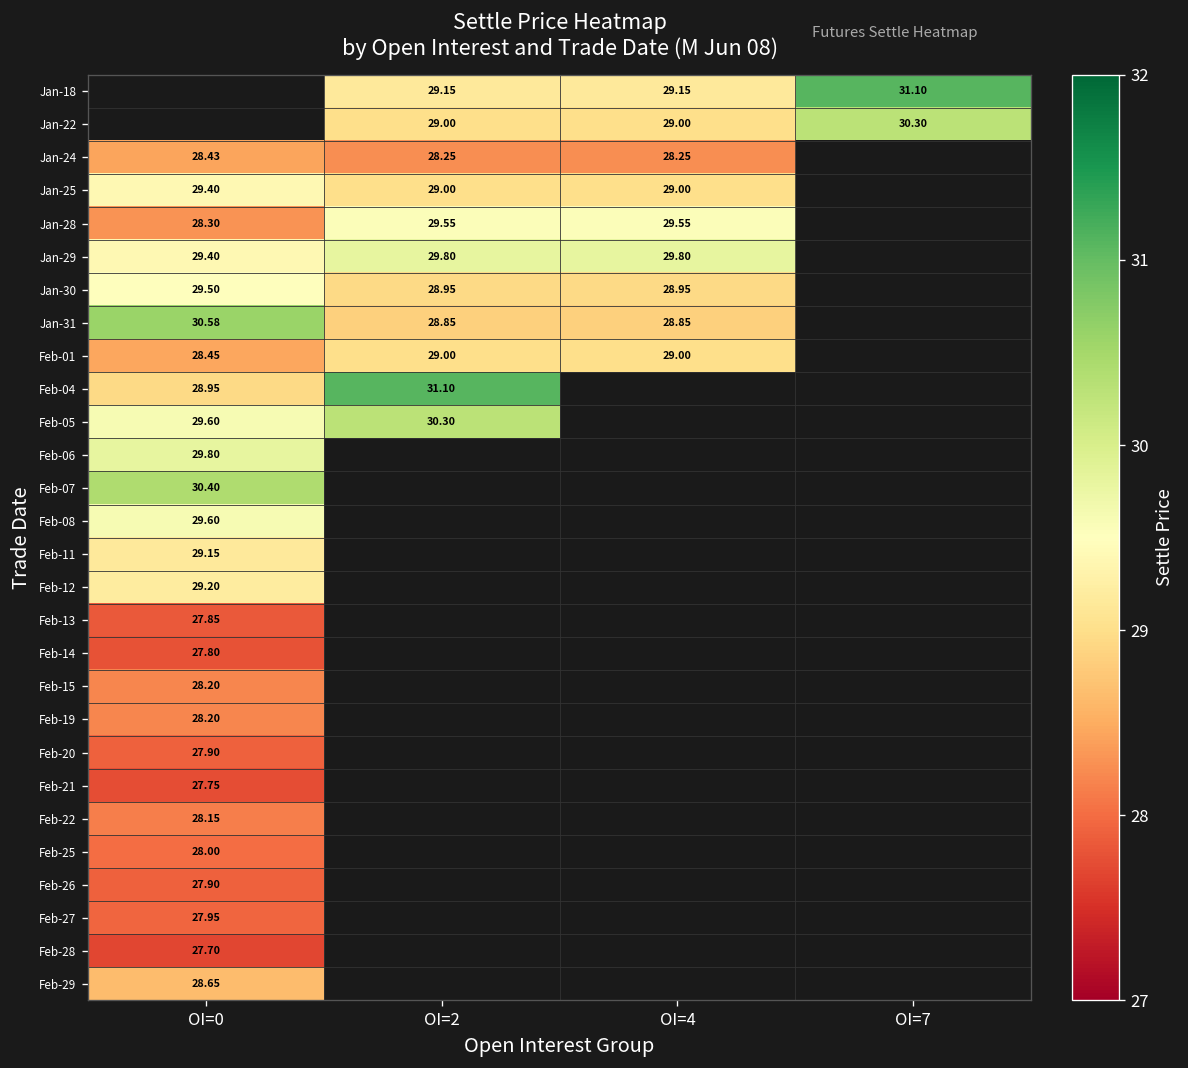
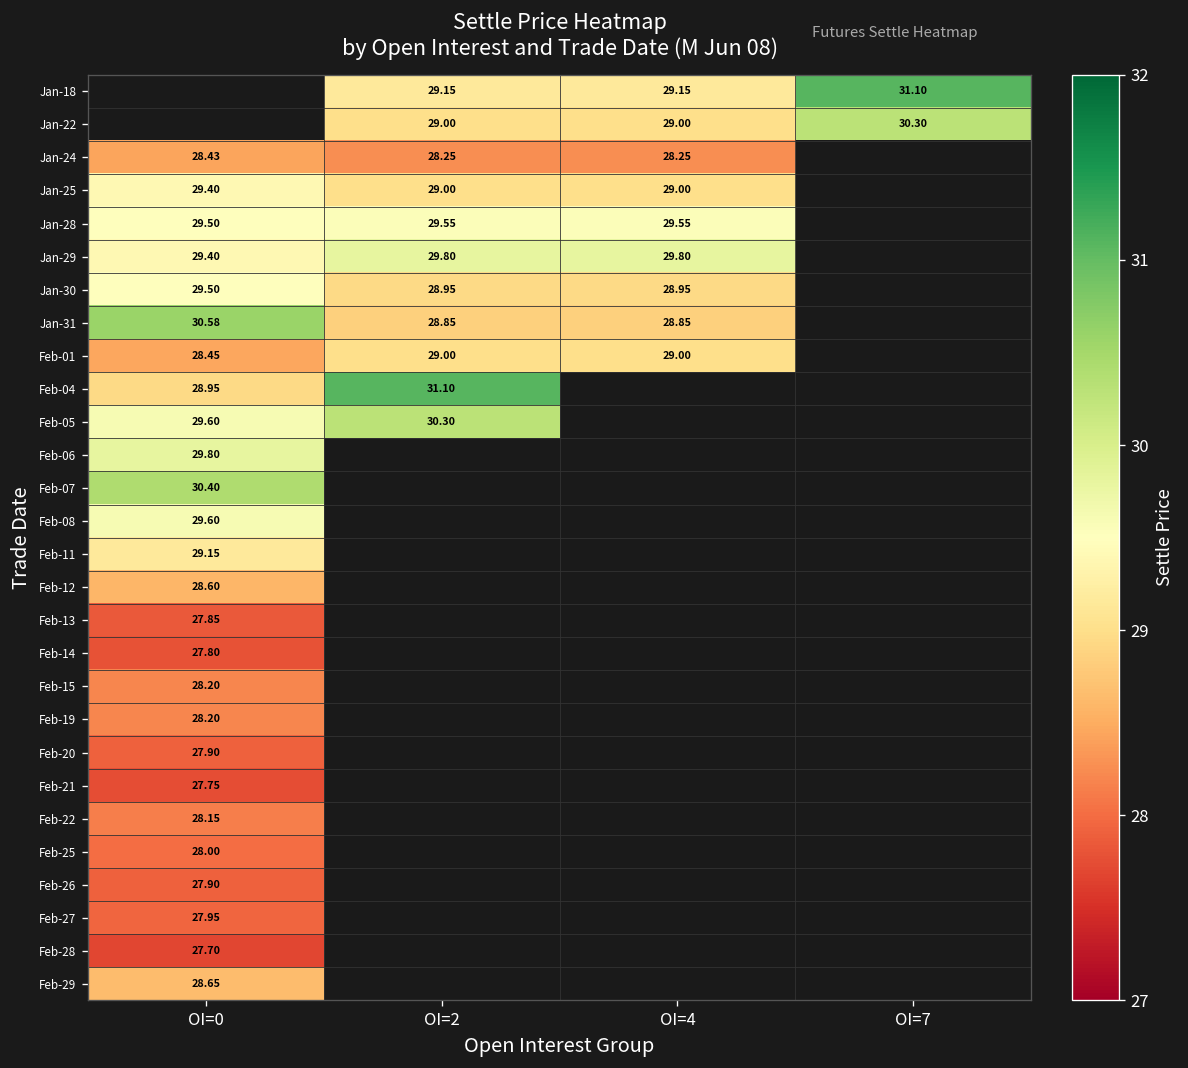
  {
    "Jan-18": {
      "OI=2": 29.15,
      "OI=4": 29.15,
      "OI=7": 31.10
    },
    "Jan-22": {
      "OI=2": 29.00,
      "OI=4": 29.00,
      "OI=7": 30.30
    },
    "Jan-24": {
      "OI=0": 28.43,
      "OI=2": 28.25,
      "OI=4": 28.25
    },
    "Jan-25": {
      "OI=0": 29.40,
      "OI=2": 29.00,
      "OI=4": 29.00
    },
    "Jan-28": {
-     "OI=0": 28.30,
+     "OI=0": 29.50,
      "OI=2": 29.55,
      "OI=4": 29.55
    },
    "Jan-29": {
      "OI=0": 29.40,
      "OI=2": 29.80,
      "OI=4": 29.80
    },
    "Jan-30": {
      "OI=0": 29.50,
      "OI=2": 28.95,
      "OI=4": 28.95
    },
    "Jan-31": {
      "OI=0": 30.58,
      "OI=2": 28.85,
      "OI=4": 28.85
    },
    "Feb-01": {
      "OI=0": 28.45,
      "OI=2": 29.00,
      "OI=4": 29.00
    },
    "Feb-04": {
      "OI=0": 28.95,
      "OI=2": 31.10
    },
    "Feb-05": {
      "OI=0": 29.60,
      "OI=2": 30.30
    },
    "Feb-06": {
      "OI=0": 29.80
    },
    "Feb-07": {
      "OI=0": 30.40
    },
    "Feb-08": {
      "OI=0": 29.60
    },
    "Feb-11": {
      "OI=0": 29.15
    },
    "Feb-12": {
-     "OI=0": 29.20
+     "OI=0": 28.60
    },
    "Feb-13": {
      "OI=0": 27.85
    },
    "Feb-14": {
      "OI=0": 27.80
    },
    "Feb-15": {
      "OI=0": 28.20
    },
    "Feb-19": {
      "OI=0": 28.20
    },
    "Feb-20": {
      "OI=0": 27.90
    },
    "Feb-21": {
      "OI=0": 27.75
    },
    "Feb-22": {
      "OI=0": 28.15
    },
    "Feb-25": {
      "OI=0": 28.00
    },
    "Feb-26": {
      "OI=0": 27.90
    },
    "Feb-27": {
      "OI=0": 27.95
    },
    "Feb-28": {
      "OI=0": 27.70
    },
    "Feb-29": {
      "OI=0": 28.65
    }
  }
